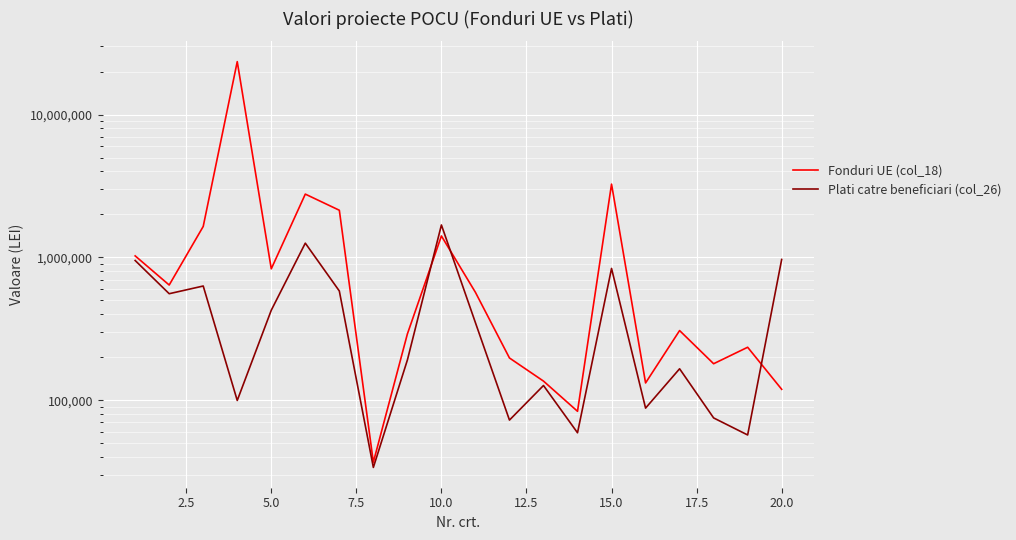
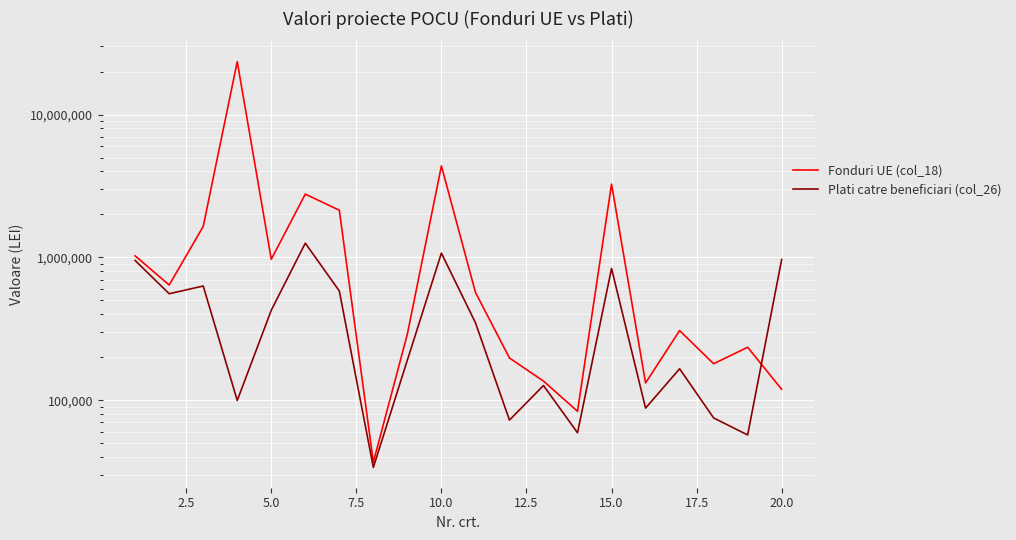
  {
    "Fonduri UE (col_18)": {
-     "5.0": "800,000",
-     "10.0": "1,400,000",
+     "5.0": "1,000,000",
+     "10.0": "4,400,000",
      "15.0": "3,300,000",
      "20.0": "120,000"
    },
    "Plati catre beneficiari (col_26)": {
      "5.0": "430,000",
-     "10.0": "1,700,000",
+     "10.0": "1,100,000",
      "15.0": "800,000",
      "20.0": "1,000,000"
    }
  }
